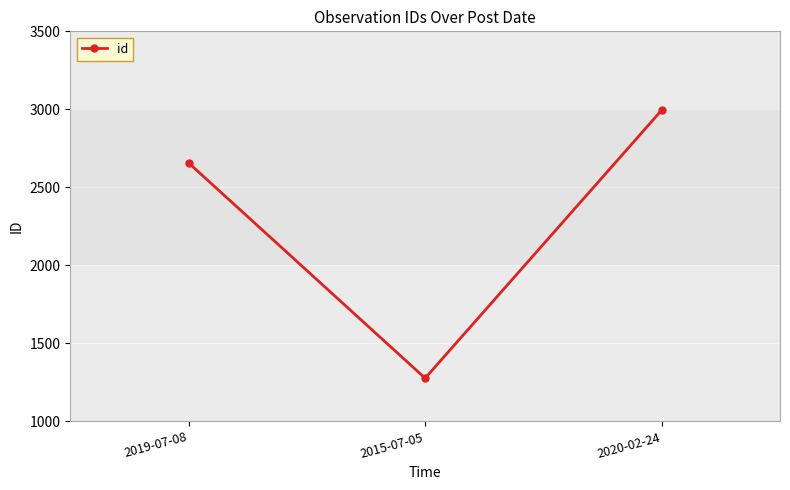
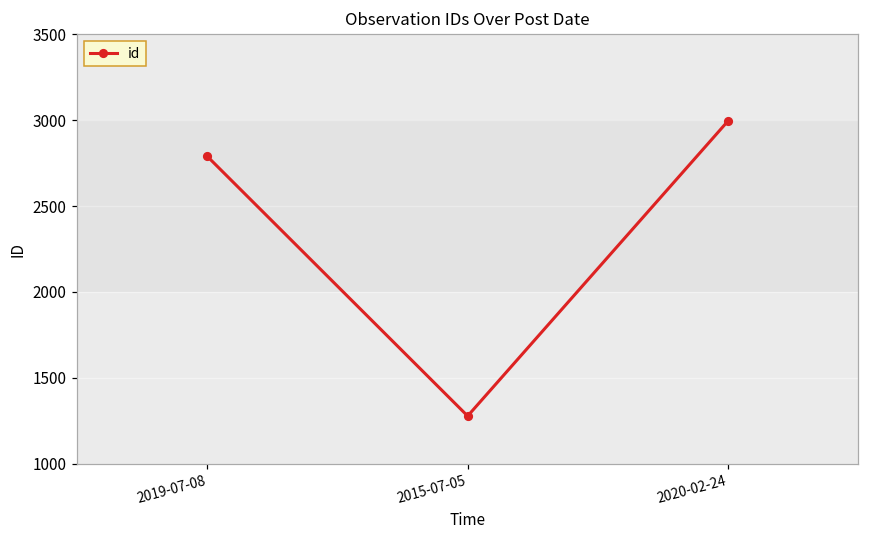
  {
-   "2019-07-08": 2660,
+   "2019-07-08": 2790,
    "2015-07-05": 1280,
    "2020-02-24": 3000
  }
